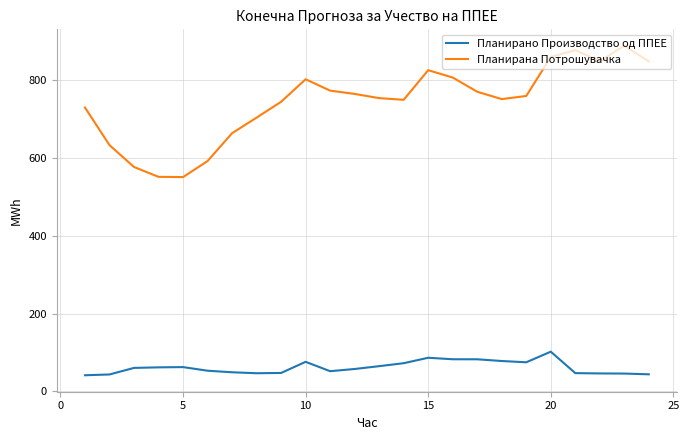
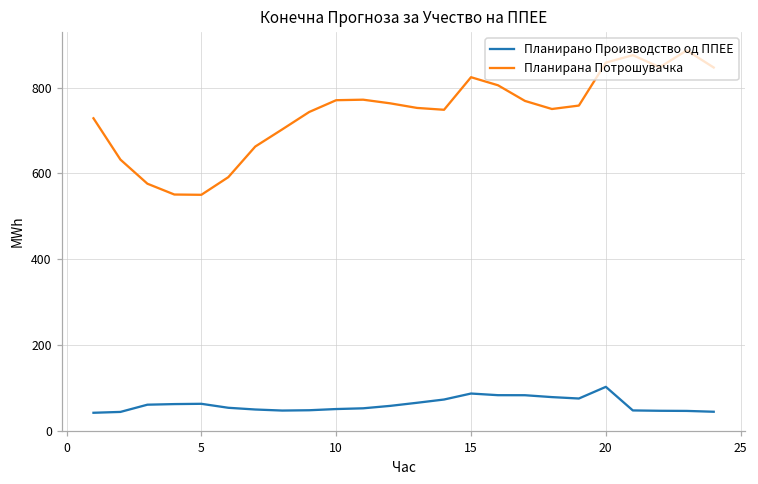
  {
    "Планирано Производство од ППЕЕ": {
      "5": 60,
-     "10": 80,
+     "10": 50,
      "15": 90,
      "20": 100
    },
    "Планирана Потрошувачка": {
      "5": 550,
-     "10": 800,
+     "10": 770,
      "15": 820
    }
  }
